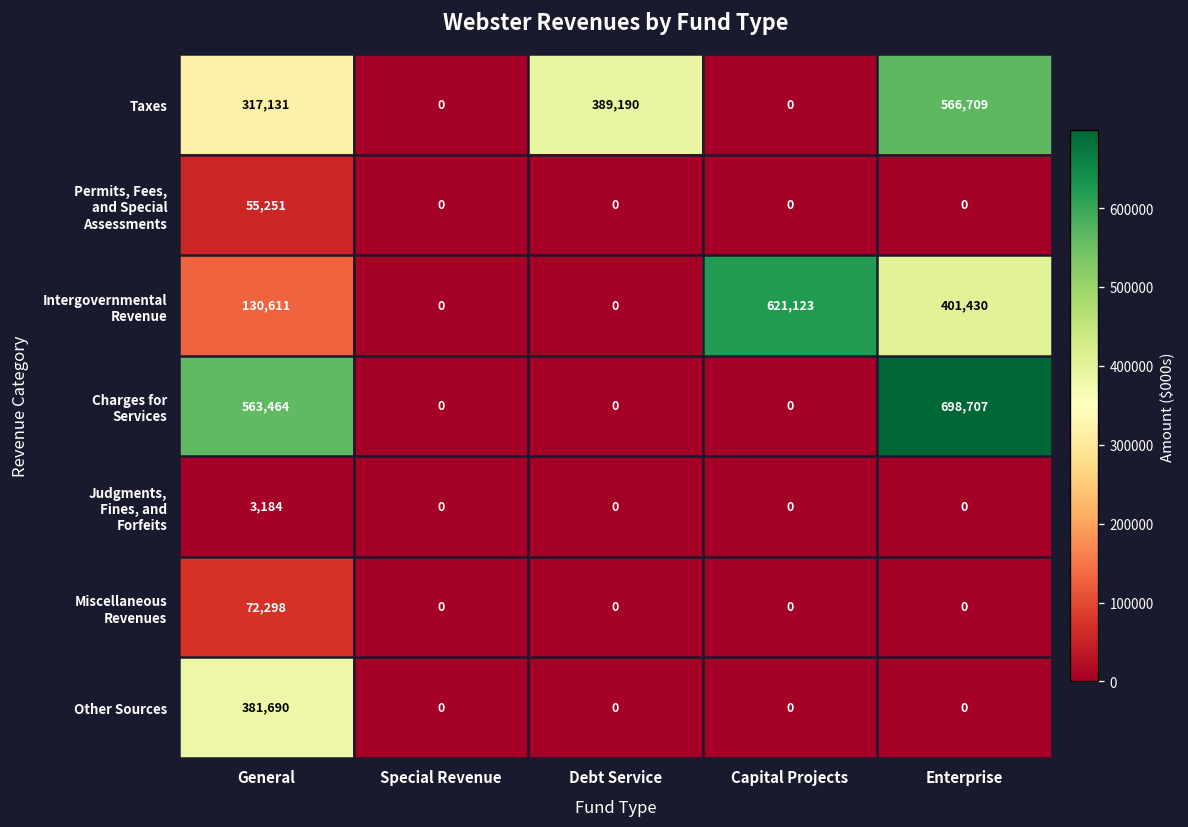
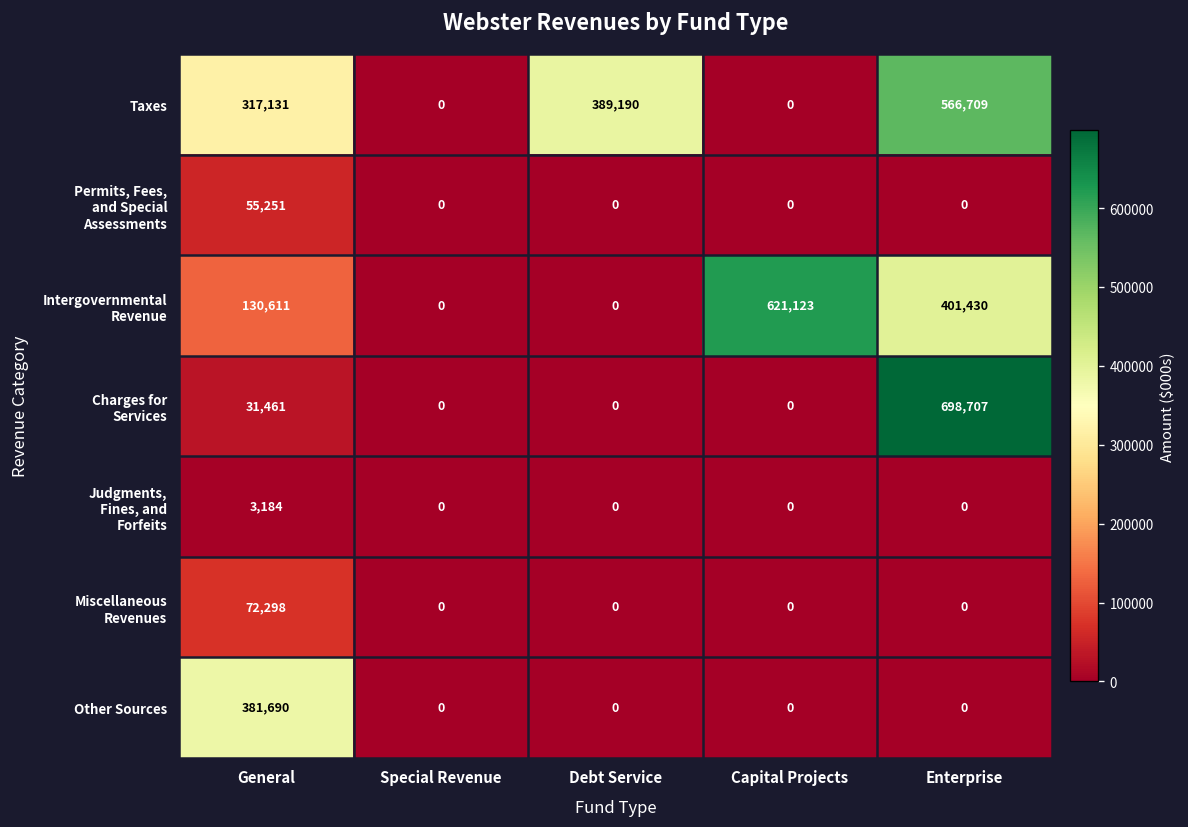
  {
    "Taxes": {
      "General": "317,131",
      "Special Revenue": "0",
      "Debt Service": "389,190",
      "Capital Projects": "0",
      "Enterprise": "566,709"
    },
    "Permits, Fees, and Special Assessments": {
      "General": "55,251",
      "Special Revenue": "0",
      "Debt Service": "0",
      "Capital Projects": "0",
      "Enterprise": "0"
    },
    "Intergovernmental Revenue": {
      "General": "130,611",
      "Special Revenue": "0",
      "Debt Service": "0",
      "Capital Projects": "621,123",
      "Enterprise": "401,430"
    },
    "Charges for Services": {
-     "General": "563,464",
+     "General": "31,461",
      "Special Revenue": "0",
      "Debt Service": "0",
      "Capital Projects": "0",
      "Enterprise": "698,707"
    },
    "Judgments, Fines, and Forfeits": {
      "General": "3,184",
      "Special Revenue": "0",
      "Debt Service": "0",
      "Capital Projects": "0",
      "Enterprise": "0"
    },
    "Miscellaneous Revenues": {
      "General": "72,298",
      "Special Revenue": "0",
      "Debt Service": "0",
      "Capital Projects": "0",
      "Enterprise": "0"
    },
    "Other Sources": {
      "General": "381,690",
      "Special Revenue": "0",
      "Debt Service": "0",
      "Capital Projects": "0",
      "Enterprise": "0"
    }
  }
